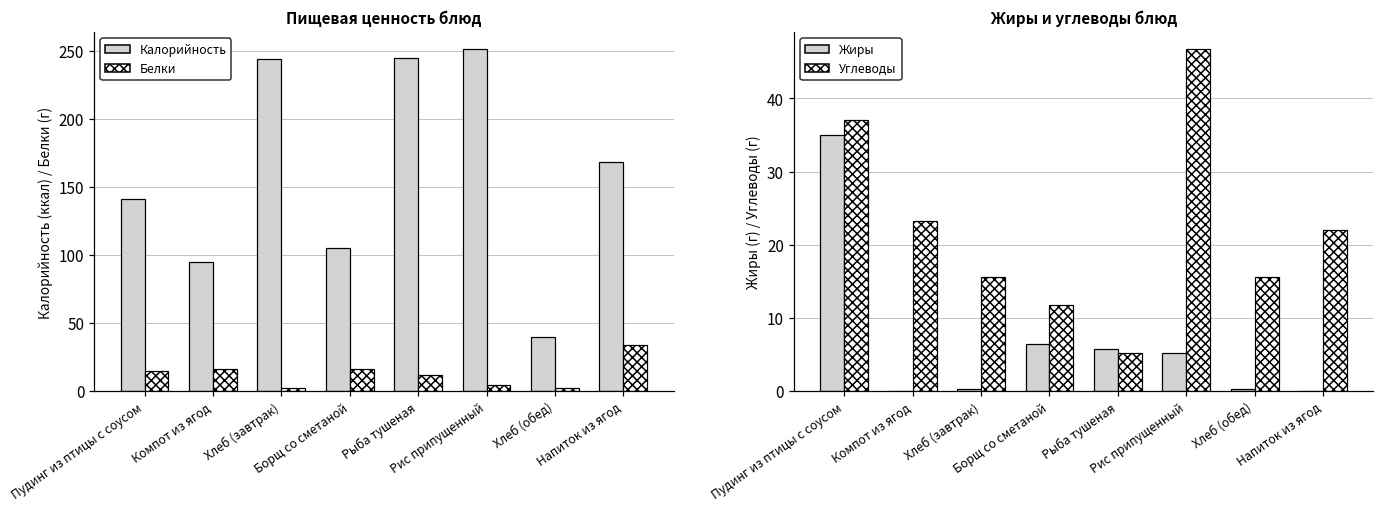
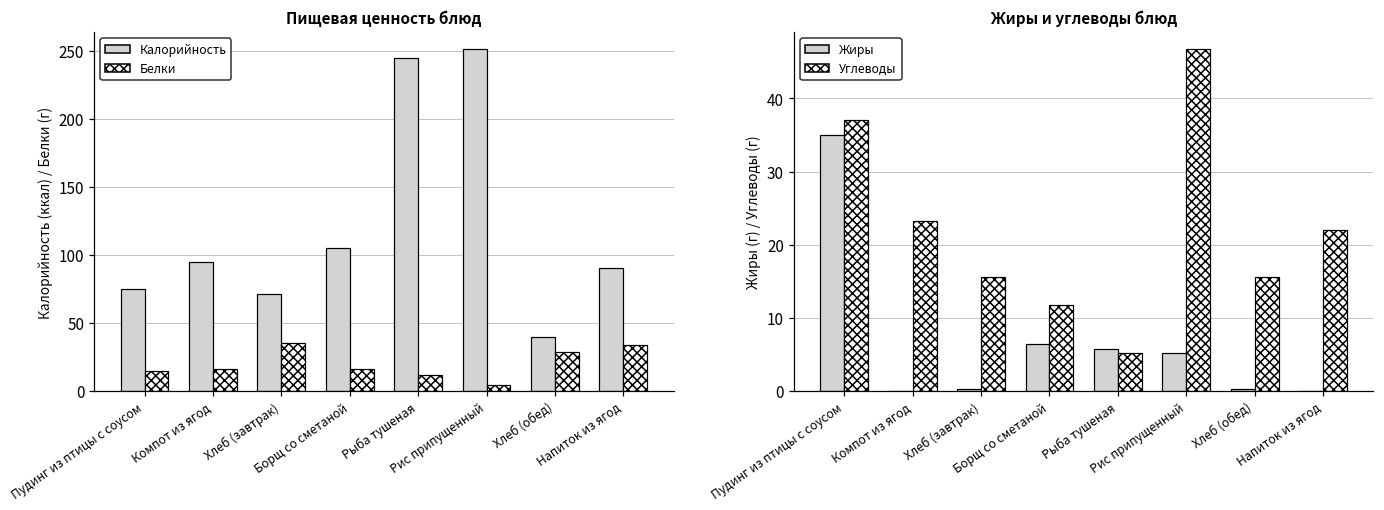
  {
    "Пищевая ценность блюд": {
      "Калорийность": {
-       "Пудинг из птицы с соусом": 141,
+       "Пудинг из птицы с соусом": 75,
        "Компот из ягод": 95,
-       "Хлеб (завтрак)": 244,
+       "Хлеб (завтрак)": 71,
        "Борщ со сметаной": 105,
        "Рыба тушеная": 245,
        "Рис припущенный": 251,
        "Хлеб (обед)": 40,
-       "Напиток из ягод": 168
+       "Напиток из ягод": 90
      },
      "Белки": {
        "Пудинг из птицы с соусом": 15,
        "Компот из ягод": 16,
-       "Хлеб (завтрак)": 2,
+       "Хлеб (завтрак)": 35,
        "Борщ со сметаной": 16,
        "Рыба тушеная": 12,
        "Рис припущенный": 4,
-       "Хлеб (обед)": 2,
+       "Хлеб (обед)": 28,
        "Напиток из ягод": 34
      }
    },
    "Жиры и углеводы блюд": {
      "Жиры": {
        "Пудинг из птицы с соусом": 35,
        "Борщ со сметаной": 6,
        "Рыба тушеная": 6,
        "Рис припущенный": 5
      },
      "Углеводы": {
        "Пудинг из птицы с соусом": 37,
        "Компот из ягод": 23,
        "Хлеб (завтрак)": 16,
        "Борщ со сметаной": 12,
        "Рыба тушеная": 5,
        "Рис припущенный": 47,
        "Хлеб (обед)": 16,
        "Напиток из ягод": 22
      }
    }
  }
